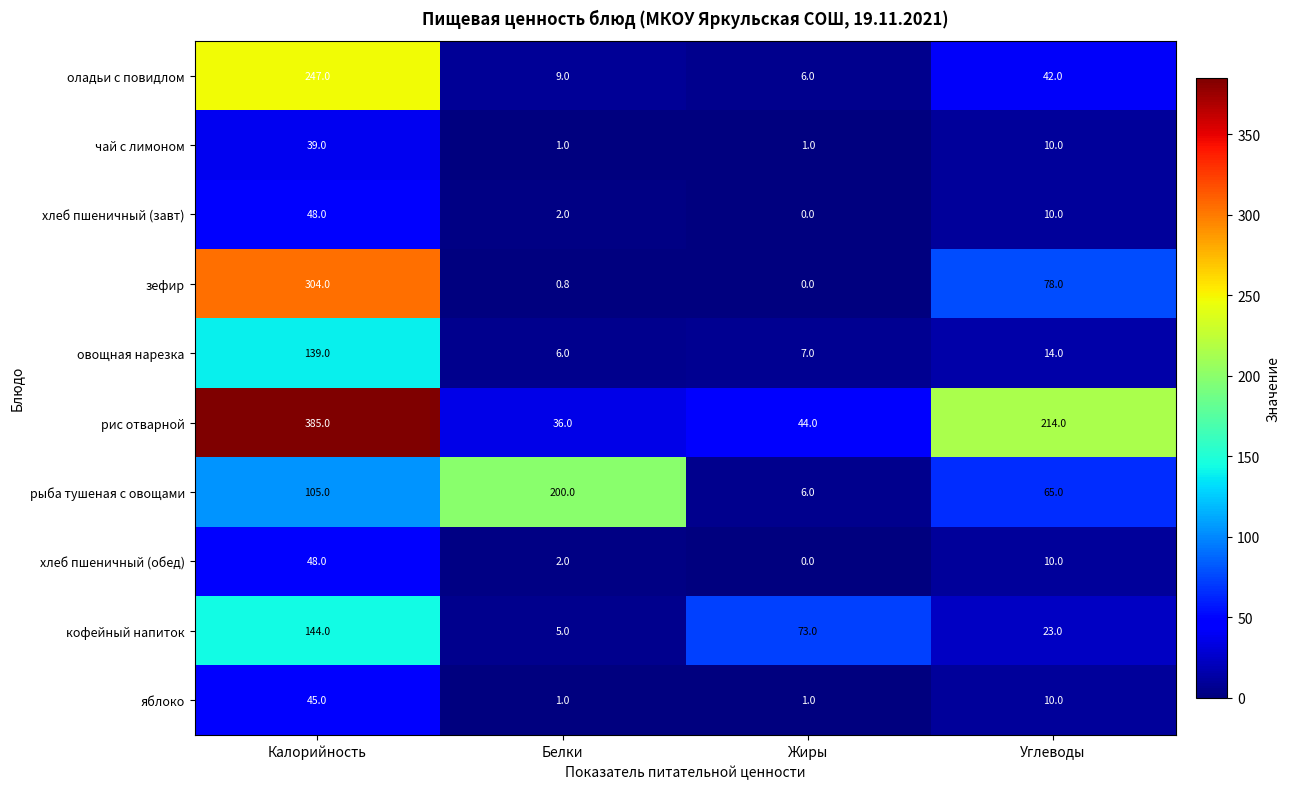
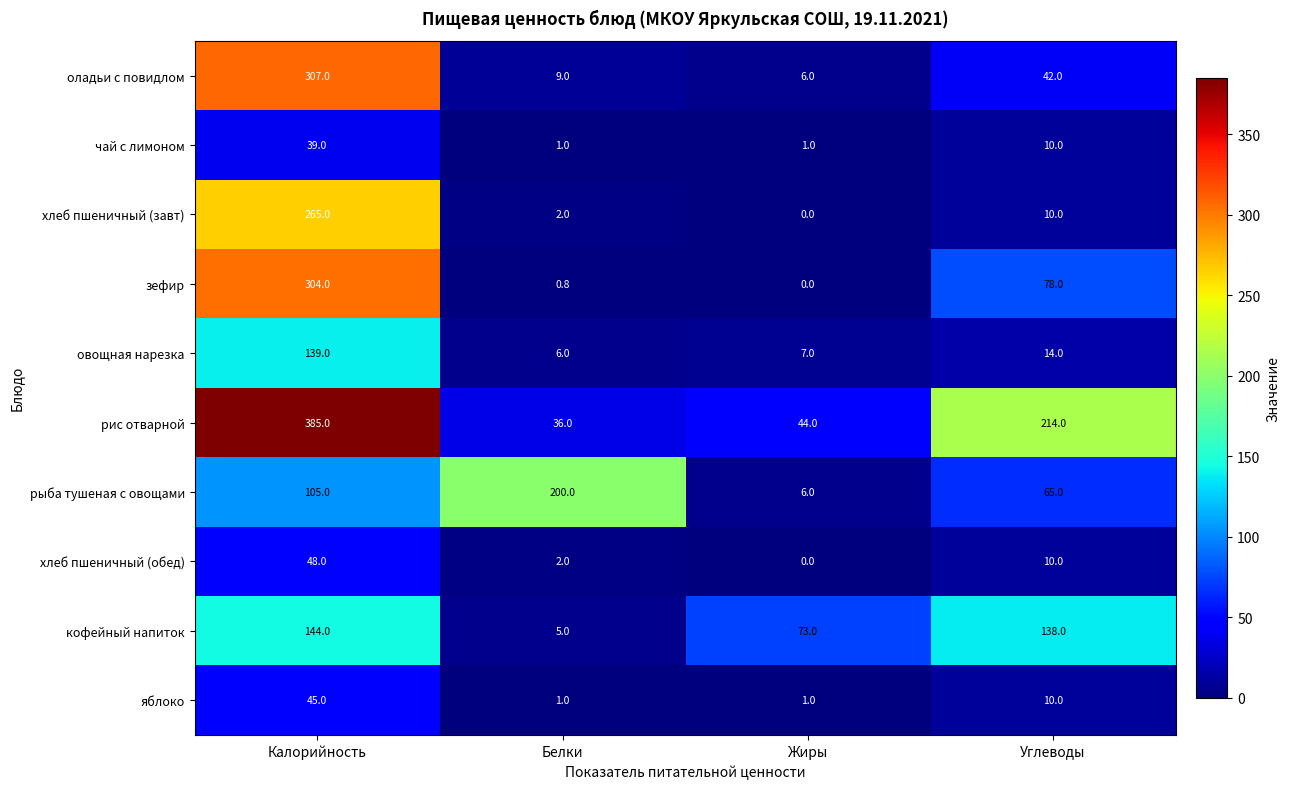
  {
    "оладьи с повидлом": {
-     "Калорийность": 247.0,
+     "Калорийность": 307.0,
      "Белки": 9.0,
      "Жиры": 6.0,
      "Углеводы": 42.0
    },
    "чай с лимоном": {
      "Калорийность": 39.0,
      "Белки": 1.0,
      "Жиры": 1.0,
      "Углеводы": 10.0
    },
    "хлеб пшеничный (завт)": {
-     "Калорийность": 48.0,
+     "Калорийность": 265.0,
      "Белки": 2.0,
      "Жиры": 0.0,
      "Углеводы": 10.0
    },
    "зефир": {
      "Калорийность": 304.0,
      "Белки": 0.8,
      "Жиры": 0.0,
      "Углеводы": 78.0
    },
    "овощная нарезка": {
      "Калорийность": 139.0,
      "Белки": 6.0,
      "Жиры": 7.0,
      "Углеводы": 14.0
    },
    "рис отварной": {
      "Калорийность": 385.0,
      "Белки": 36.0,
      "Жиры": 44.0,
      "Углеводы": 214.0
    },
    "рыба тушеная с овощами": {
      "Калорийность": 105.0,
      "Белки": 200.0,
      "Жиры": 6.0,
      "Углеводы": 65.0
    },
    "хлеб пшеничный (обед)": {
      "Калорийность": 48.0,
      "Белки": 2.0,
      "Жиры": 0.0,
      "Углеводы": 10.0
    },
    "кофейный напиток": {
      "Калорийность": 144.0,
      "Белки": 5.0,
      "Жиры": 73.0,
-     "Углеводы": 23.0
+     "Углеводы": 138.0
    },
    "яблоко": {
      "Калорийность": 45.0,
      "Белки": 1.0,
      "Жиры": 1.0,
      "Углеводы": 10.0
    }
  }
